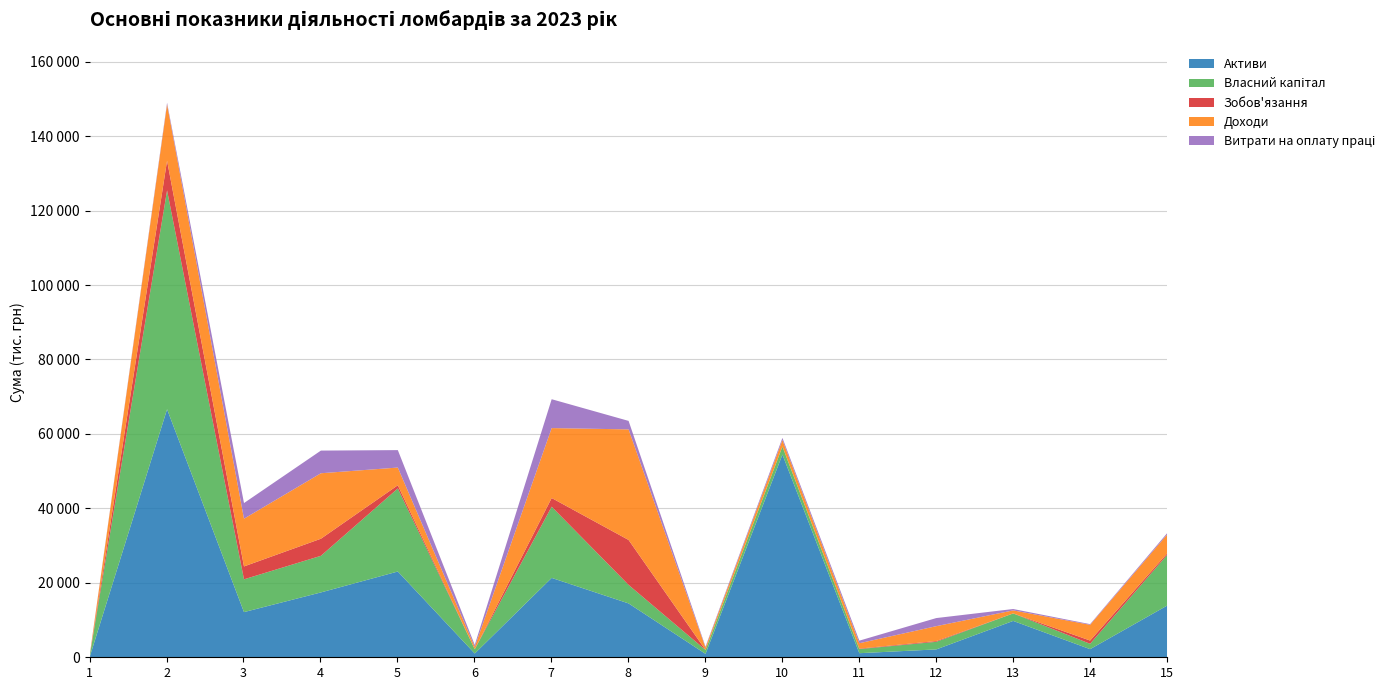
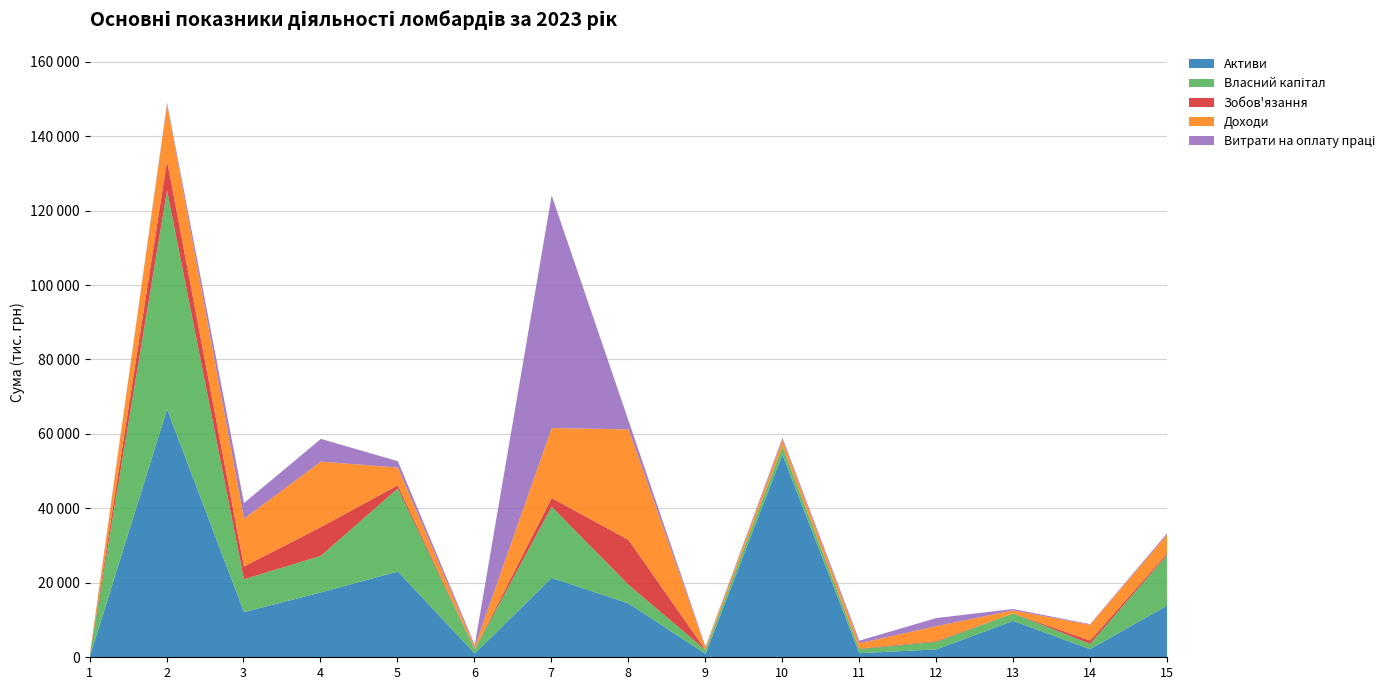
  {
    "Активи": {
      "2": 67000,
      "3": 12000,
      "4": 18000,
      "5": 23000,
      "6": 1000,
      "7": 21000,
      "8": 15000,
      "9": 1000,
      "10": 55000,
      "11": 1000,
      "12": 2000,
      "13": 10000,
      "14": 2000,
      "15": 14000
    },
    "Власний капітал": {
      "2": 59000,
      "3": 9000,
      "4": 10000,
      "5": 22000,
      "7": 19000,
      "8": 5000,
      "14": 1000
    },
    "Зобов'язання": {
      "2": 8000,
      "3": 3000,
-     "4": 5000,
+     "4": 8000,
      "5": 1000,
      "7": 2000,
      "8": 12000,
      "14": 1000
    },
    "Доходи": {
      "3": 13000,
      "4": 18000,
      "5": 5000,
      "7": 19000,
      "8": 30000,
      "11": 1000,
      "12": 4000
    },
    "Витрати на оплату праці": {
      "3": 4000,
      "4": 6000,
-     "5": 5000,
-     "7": 8000,
+     "5": 2000,
+     "7": 63000,
      "8": 2000,
      "11": 1000,
      "12": 2000
    }
  }
